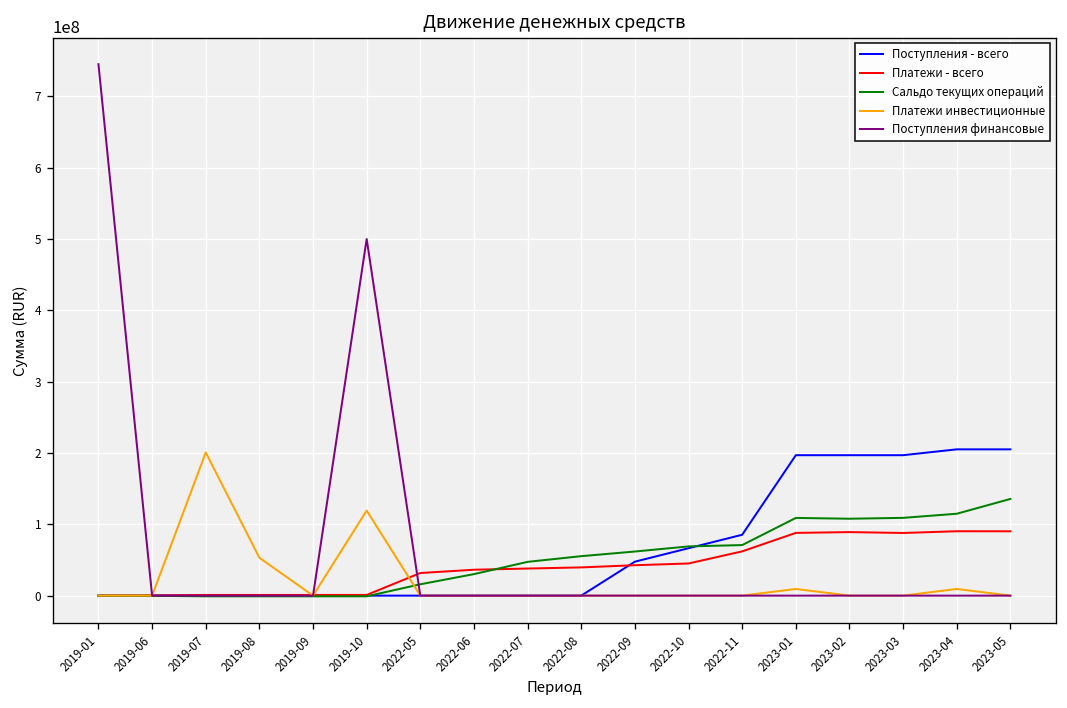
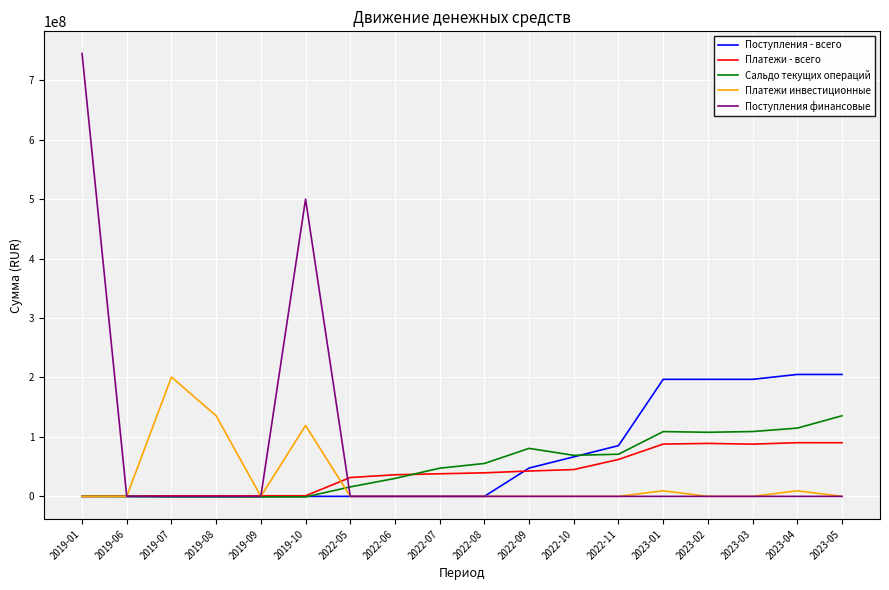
  {
    "Поступления - всего": {
      "2022-09": 50000000,
      "2022-11": 90000000,
      "2023-01": 200000000,
      "2023-02": 200000000,
      "2023-03": 200000000,
      "2023-04": 210000000,
      "2023-05": 210000000
    },
    "Платежи - всего": {
      "2022-05": 30000000,
      "2022-06": 40000000,
      "2022-07": 40000000,
      "2022-08": 40000000,
      "2022-09": 40000000,
      "2022-10": 50000000,
      "2022-11": 60000000,
      "2023-01": 90000000,
      "2023-02": 90000000,
      "2023-03": 90000000,
      "2023-04": 90000000,
      "2023-05": 90000000
    },
    "Сальдо текущих операций": {
      "2022-05": 20000000,
      "2022-06": 30000000,
      "2022-07": 50000000,
      "2022-08": 60000000,
-     "2022-09": 60000000,
+     "2022-09": 80000000,
      "2022-11": 70000000,
      "2023-01": 110000000,
      "2023-02": 110000000,
      "2023-03": 110000000,
      "2023-04": 110000000,
      "2023-05": 140000000
    },
    "Платежи инвестиционные": {
      "2019-07": 200000000,
-     "2019-08": 50000000,
+     "2019-08": 140000000,
      "2019-10": 120000000,
      "2023-01": 10000000,
      "2023-04": 10000000
    },
    "Поступления финансовые": {
      "2019-01": 750000000,
      "2019-10": 500000000,
      "2023-01": 0,
      "2023-04": 0
    }
  }
